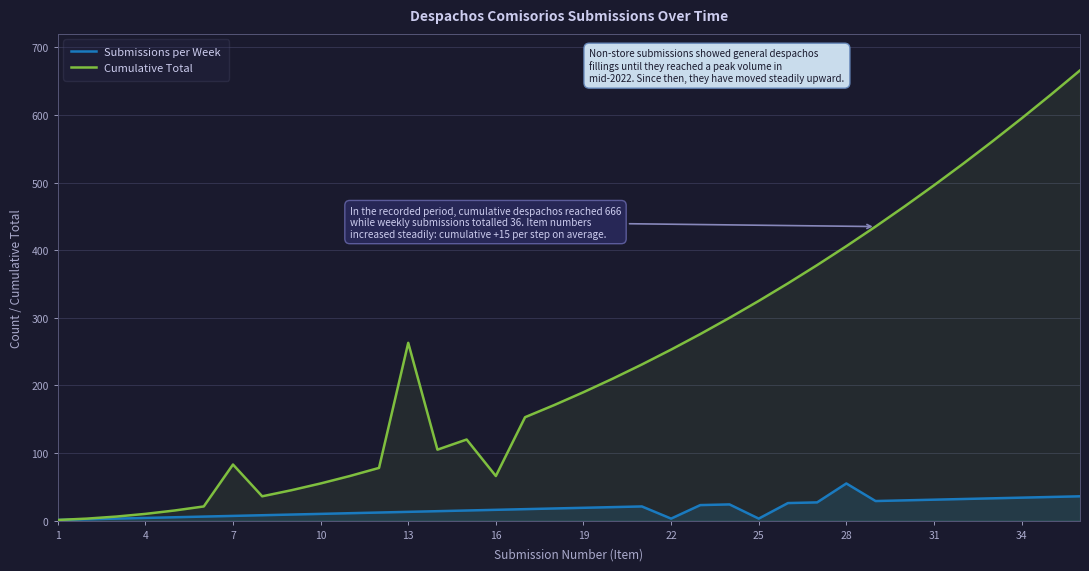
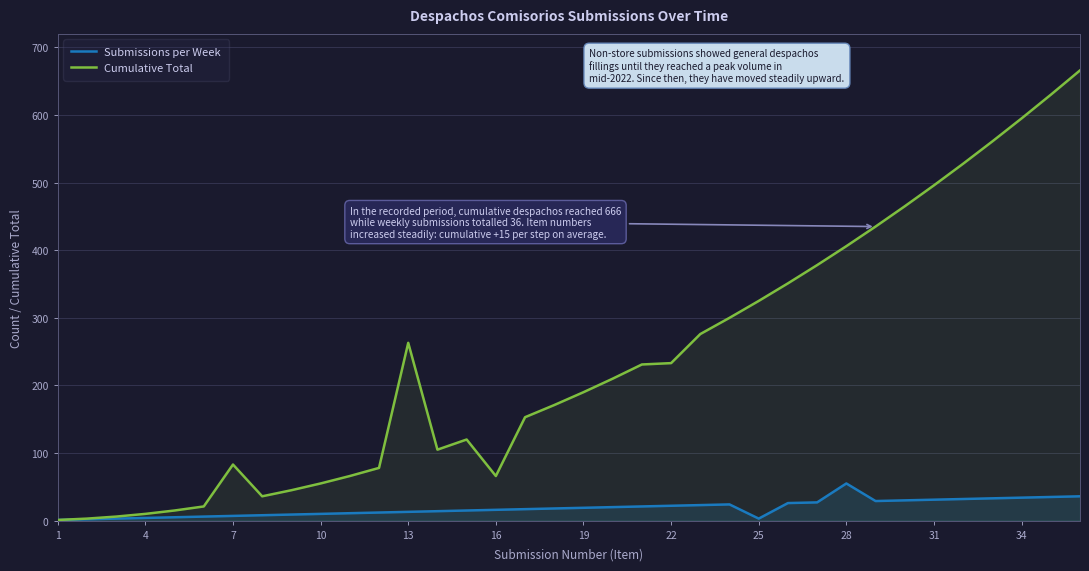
  {
    "Submissions per Week": {
      "4": 0,
      "7": 10,
      "10": 10,
      "13": 10,
      "16": 20,
      "19": 20,
-     "22": 0,
+     "22": 20,
      "25": 0,
      "28": 60,
      "31": 30,
      "34": 30
    },
    "Cumulative Total": {
      "4": 10,
      "7": 80,
      "10": 60,
      "13": 260,
      "16": 70,
      "19": 190,
-     "22": 250,
+     "22": 230,
      "25": 330,
      "28": 410,
      "31": 500,
      "34": 600
    }
  }
